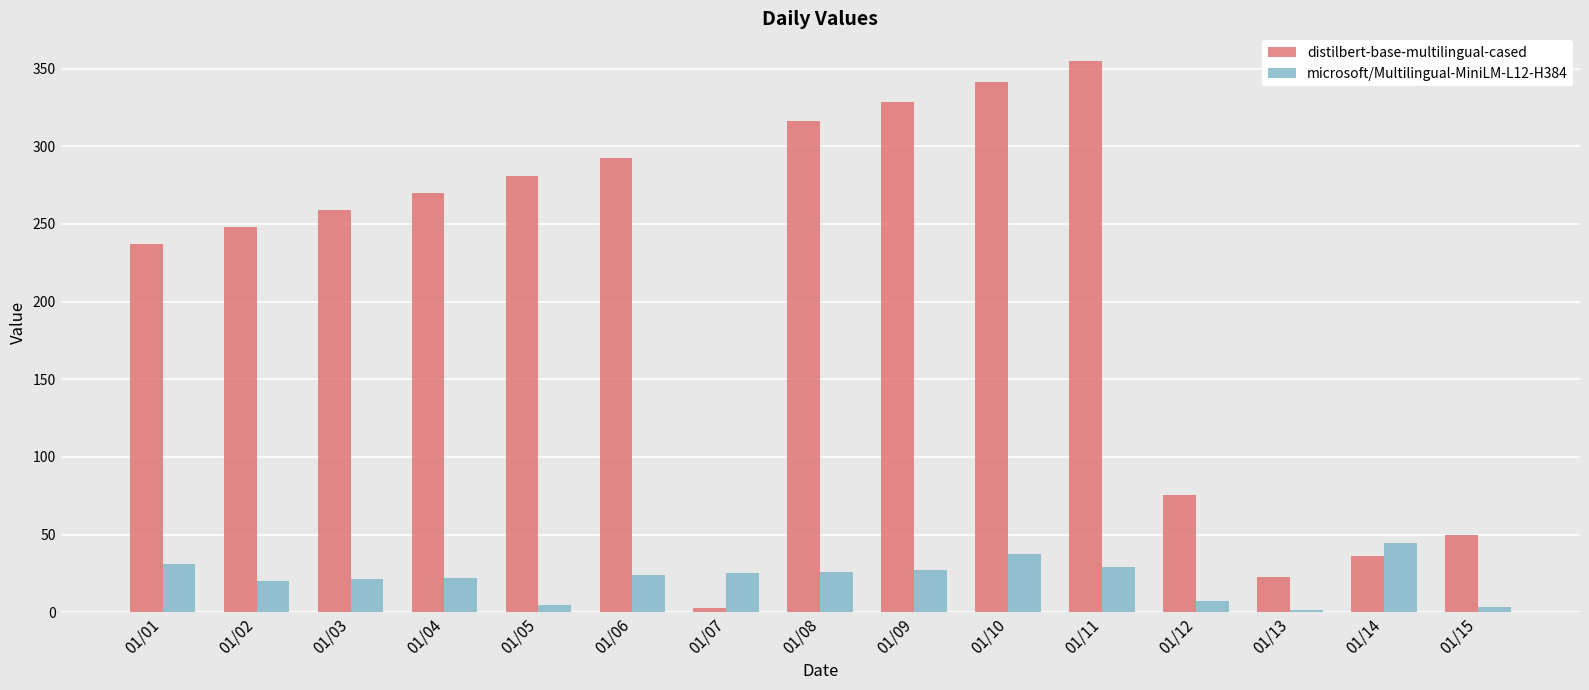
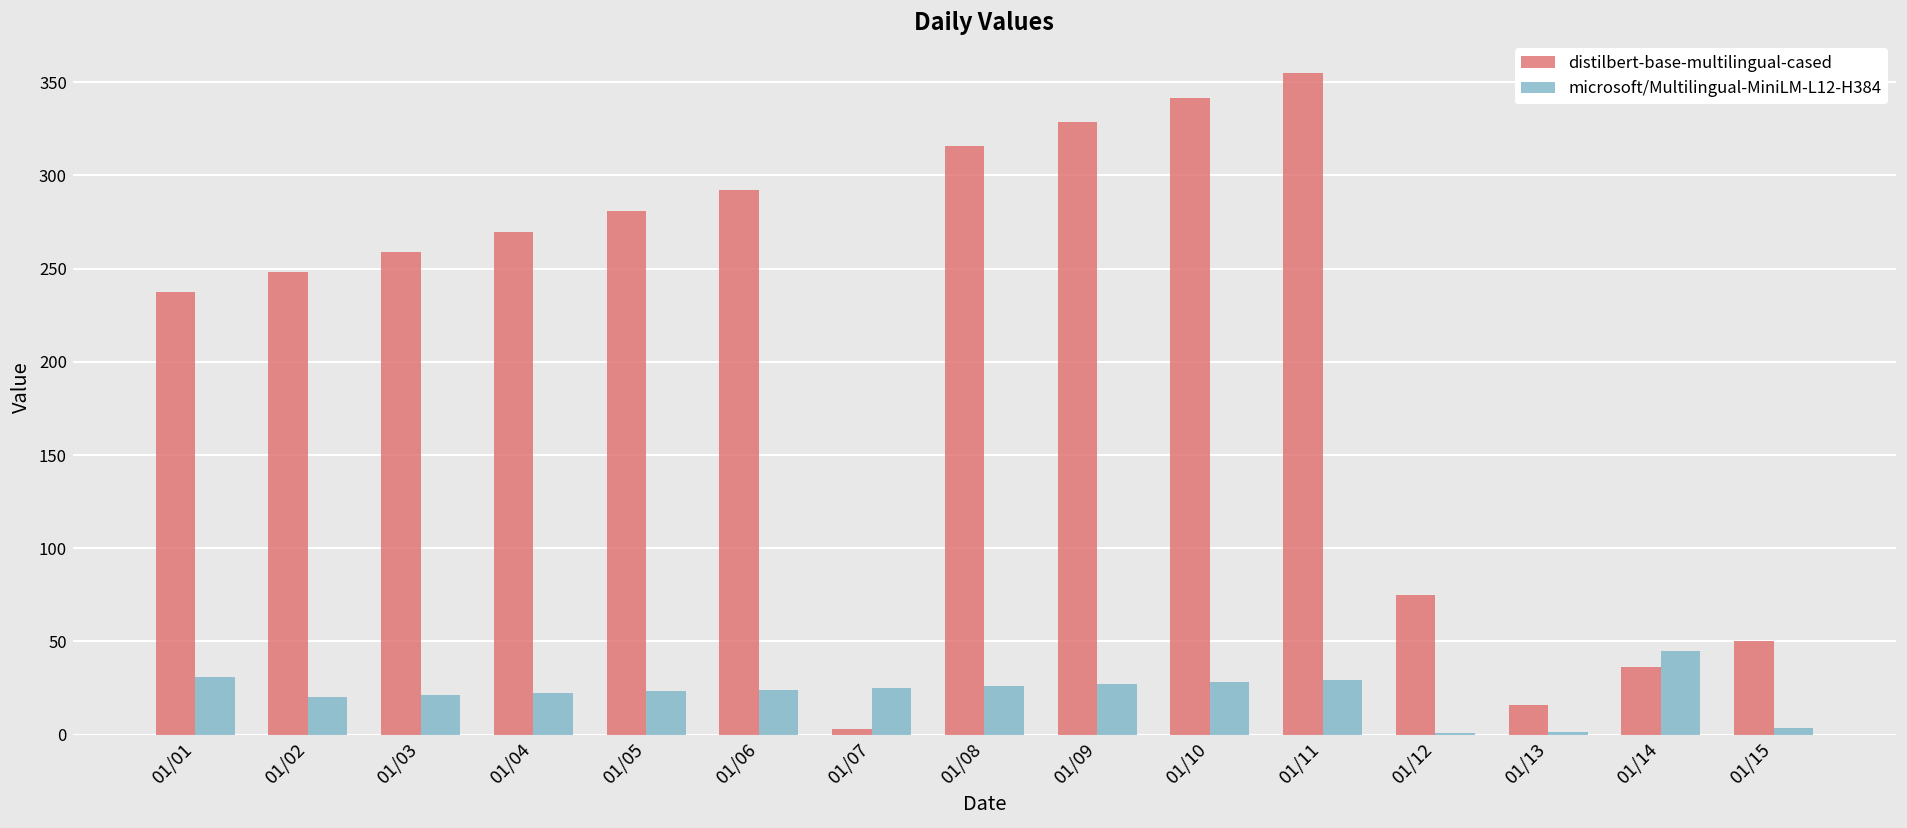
  {
    "distilbert-base-multilingual-cased": {
      "01/01": 237,
      "01/02": 248,
      "01/03": 259,
      "01/04": 270,
      "01/05": 281,
      "01/06": 292,
      "01/07": 3,
      "01/08": 316,
      "01/09": 329,
      "01/10": 342,
      "01/11": 355,
      "01/12": 75,
-     "01/13": 22,
+     "01/13": 16,
      "01/14": 36,
      "01/15": 50
    },
    "microsoft/Multilingual-MiniLM-L12-H384": {
      "01/01": 31,
      "01/02": 20,
      "01/03": 21,
      "01/04": 22,
-     "01/05": 5,
+     "01/05": 23,
      "01/06": 24,
      "01/07": 25,
      "01/08": 26,
      "01/09": 27,
-     "01/10": 38,
+     "01/10": 28,
      "01/11": 29,
-     "01/12": 7,
+     "01/12": 1,
      "01/13": 2,
      "01/14": 45,
      "01/15": 4
    }
  }
